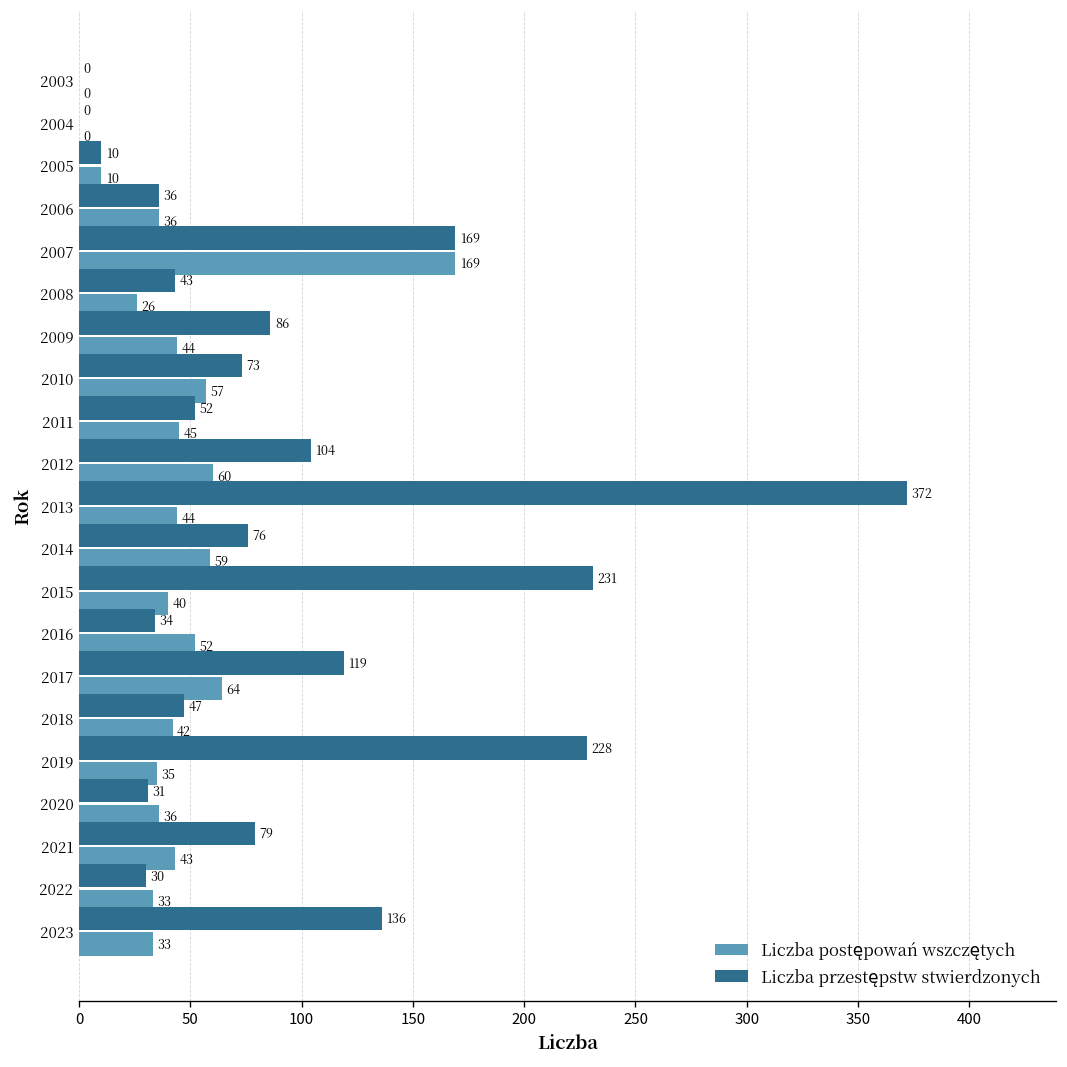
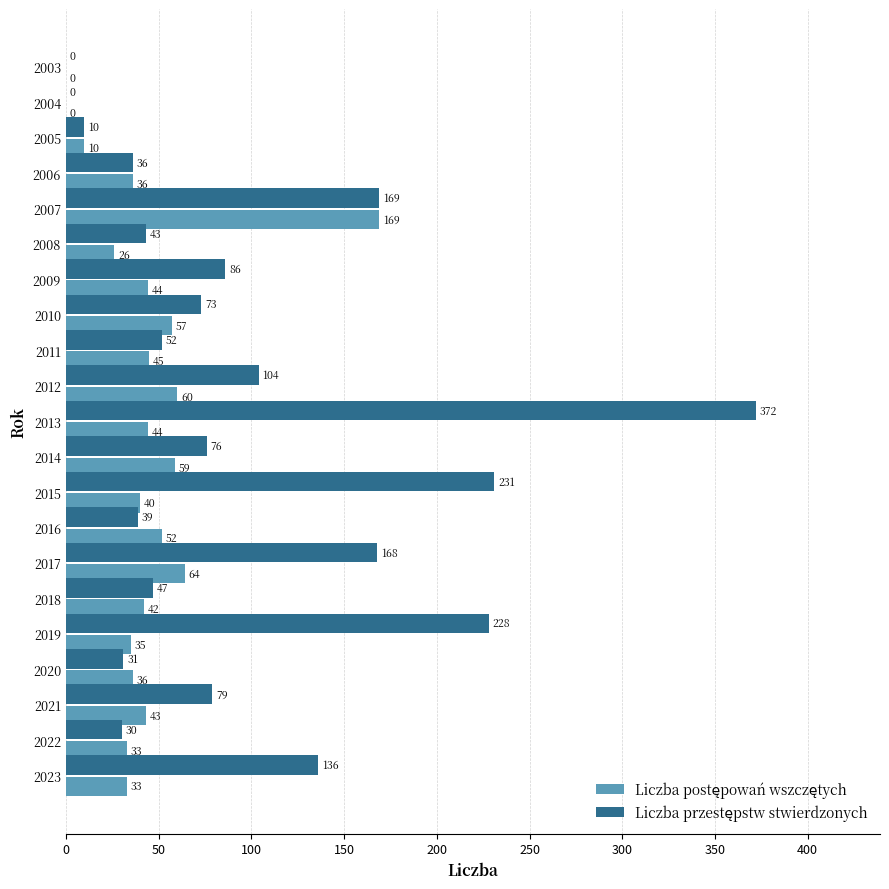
  {
    "Liczba postępowań wszczętych": {
      "2003": 0,
      "2004": 0,
      "2005": 10,
      "2006": 36,
      "2007": 169,
      "2008": 26,
      "2009": 44,
      "2010": 57,
      "2011": 45,
      "2012": 60,
      "2013": 44,
      "2014": 59,
      "2015": 40,
      "2016": 52,
      "2017": 64,
      "2018": 42,
      "2019": 35,
      "2020": 36,
      "2021": 43,
      "2022": 33,
      "2023": 33
    },
    "Liczba przestępstw stwierdzonych": {
      "2003": 0,
      "2004": 0,
      "2005": 10,
      "2006": 36,
      "2007": 169,
      "2008": 43,
      "2009": 86,
      "2010": 73,
      "2011": 52,
      "2012": 104,
      "2013": 372,
      "2014": 76,
      "2015": 231,
-     "2016": 34,
-     "2017": 119,
+     "2016": 39,
+     "2017": 168,
      "2018": 47,
      "2019": 228,
      "2020": 31,
      "2021": 79,
      "2022": 30,
      "2023": 136
    }
  }
